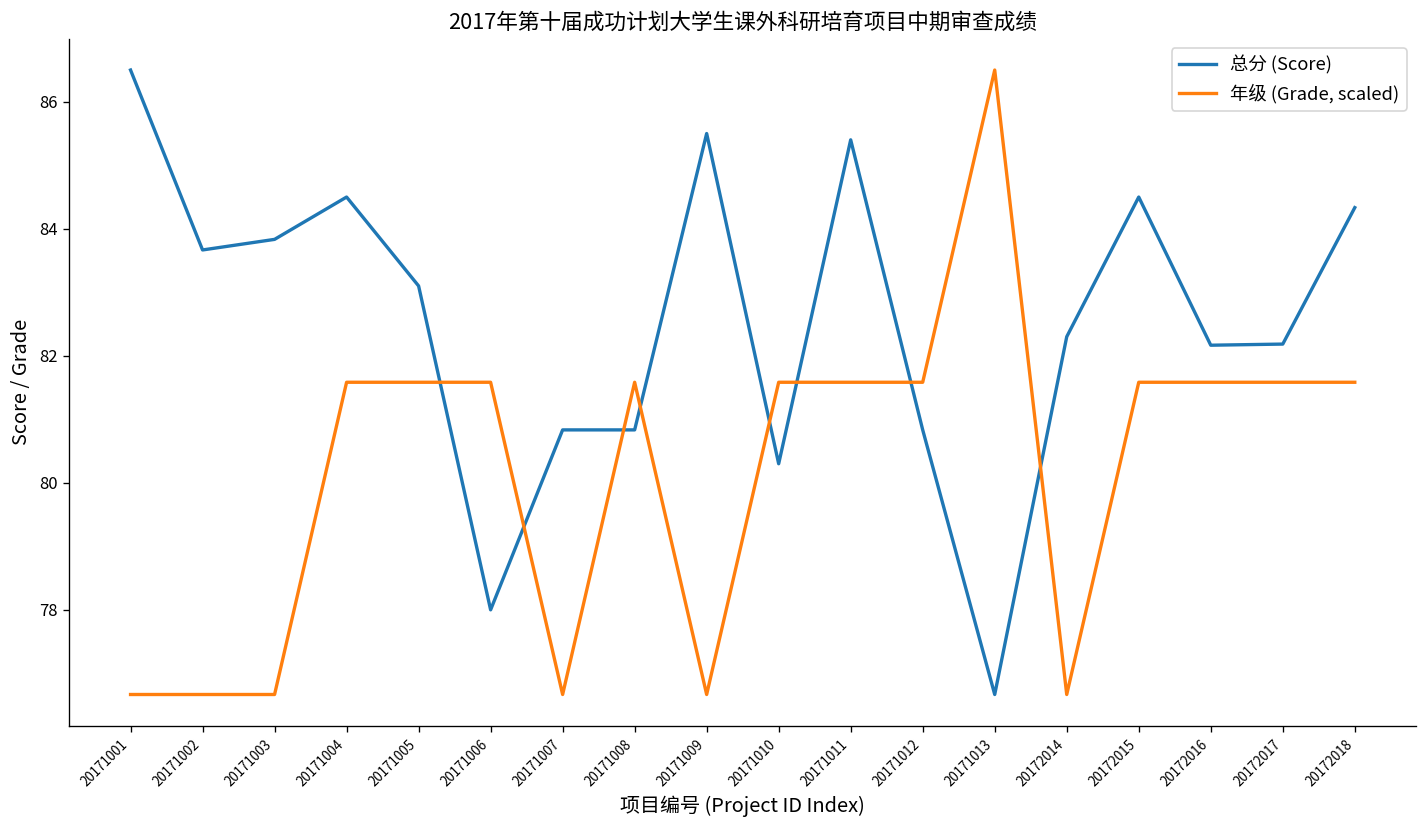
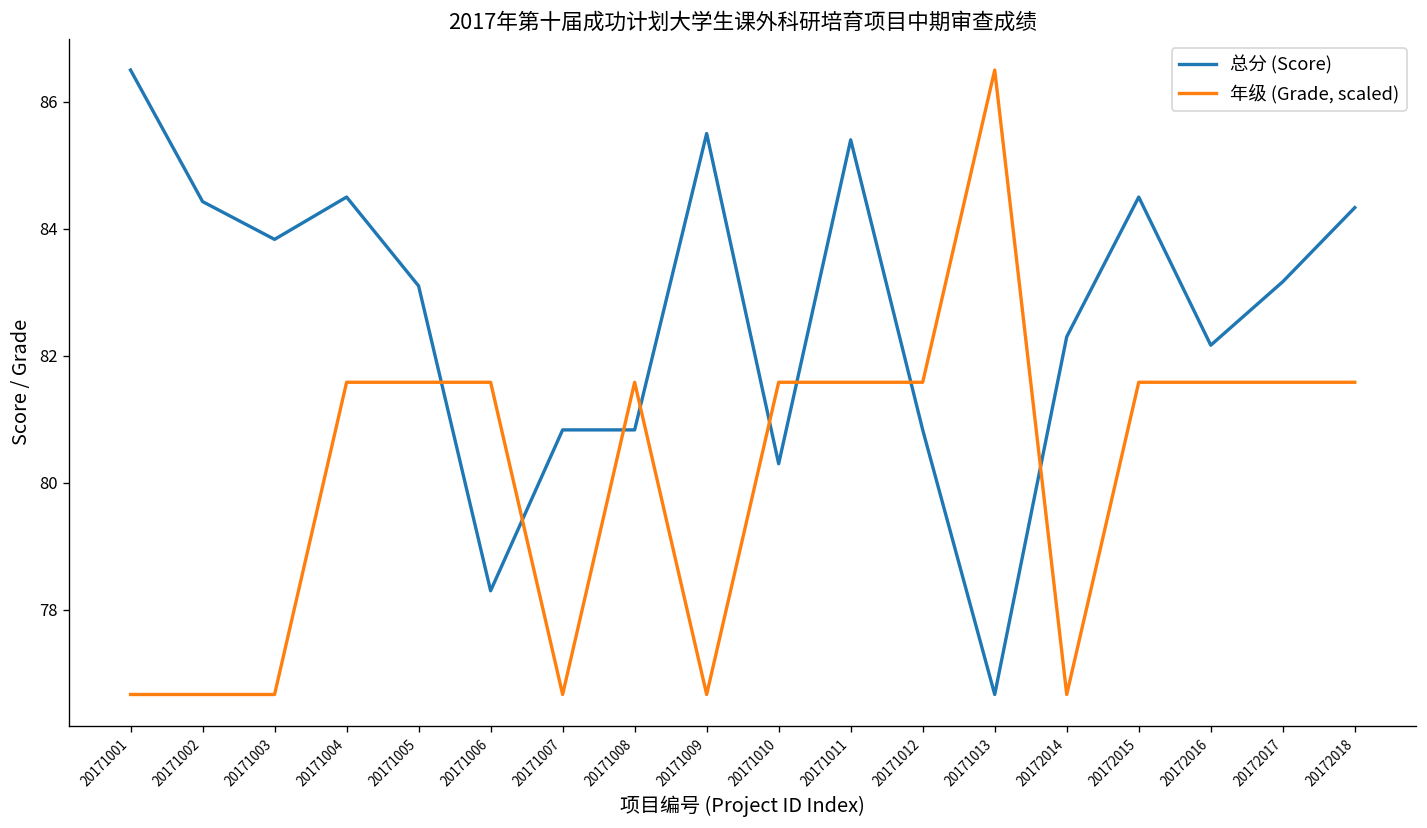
  {
    "总分 (Score)": {
      "20171001": 86.5,
-     "20171002": 83.7,
+     "20171002": 84.4,
      "20171003": 83.8,
      "20171004": 84.5,
      "20171005": 83.1,
-     "20171006": 78.0,
+     "20171006": 78.3,
      "20171007": 80.8,
      "20171008": 80.8,
      "20171009": 85.5,
      "20171010": 80.3,
      "20171011": 85.4,
      "20171012": 80.8,
      "20171013": 76.7,
      "20172014": 82.3,
      "20172015": 84.5,
      "20172016": 82.2,
-     "20172017": 82.2,
+     "20172017": 83.2,
      "20172018": 84.3
    },
    "年级 (Grade, scaled)": {
      "20171001": 76.7,
      "20171002": 76.7,
      "20171003": 76.7,
      "20171004": 81.6,
      "20171005": 81.6,
      "20171006": 81.6,
      "20171007": 76.7,
      "20171008": 81.6,
      "20171009": 76.7,
      "20171010": 81.6,
      "20171011": 81.6,
      "20171012": 81.6,
      "20171013": 86.5,
      "20172014": 76.7,
      "20172015": 81.6,
      "20172016": 81.6,
      "20172017": 81.6,
      "20172018": 81.6
    }
  }
